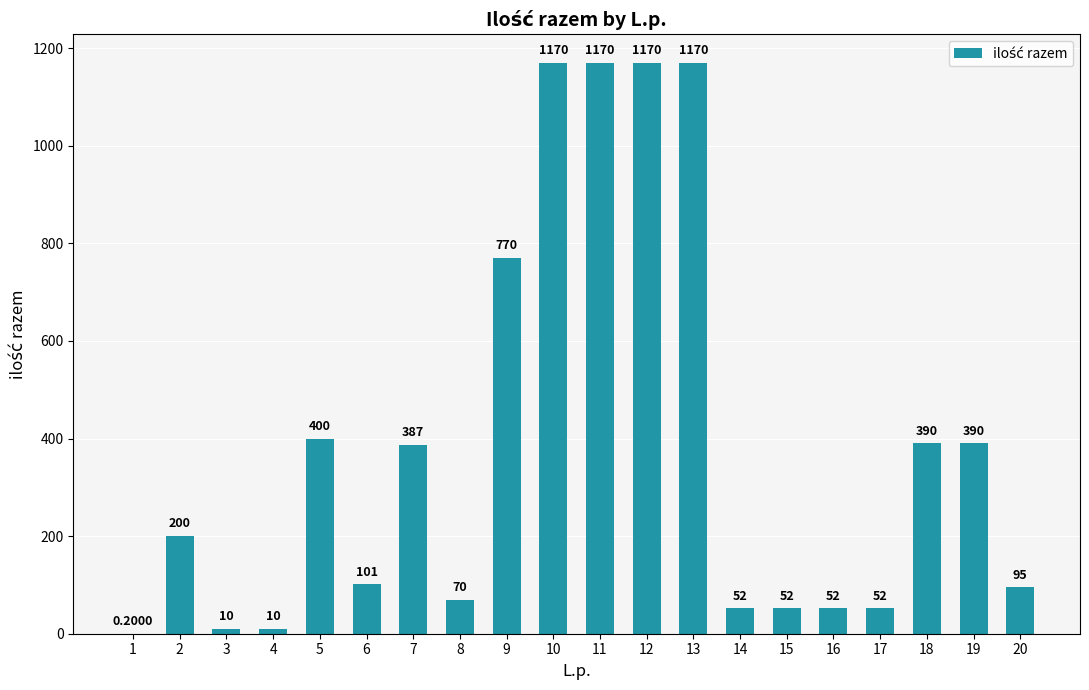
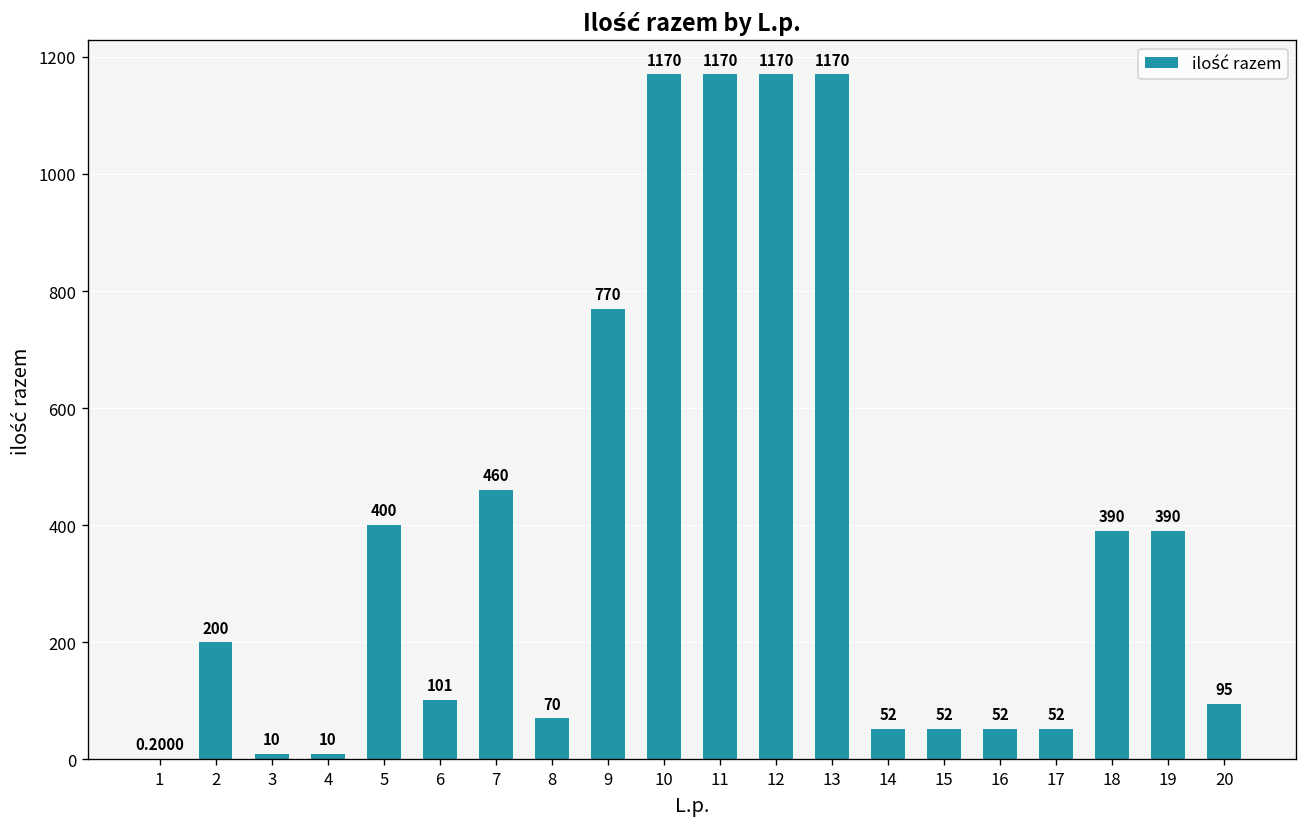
  {
    "1": 0.2000,
    "2": 200,
    "3": 10,
    "4": 10,
    "5": 400,
    "6": 101,
-   "7": 387,
+   "7": 460,
    "8": 70,
    "9": 770,
    "10": 1170,
    "11": 1170,
    "12": 1170,
    "13": 1170,
    "14": 52,
    "15": 52,
    "16": 52,
    "17": 52,
    "18": 390,
    "19": 390,
    "20": 95
  }
